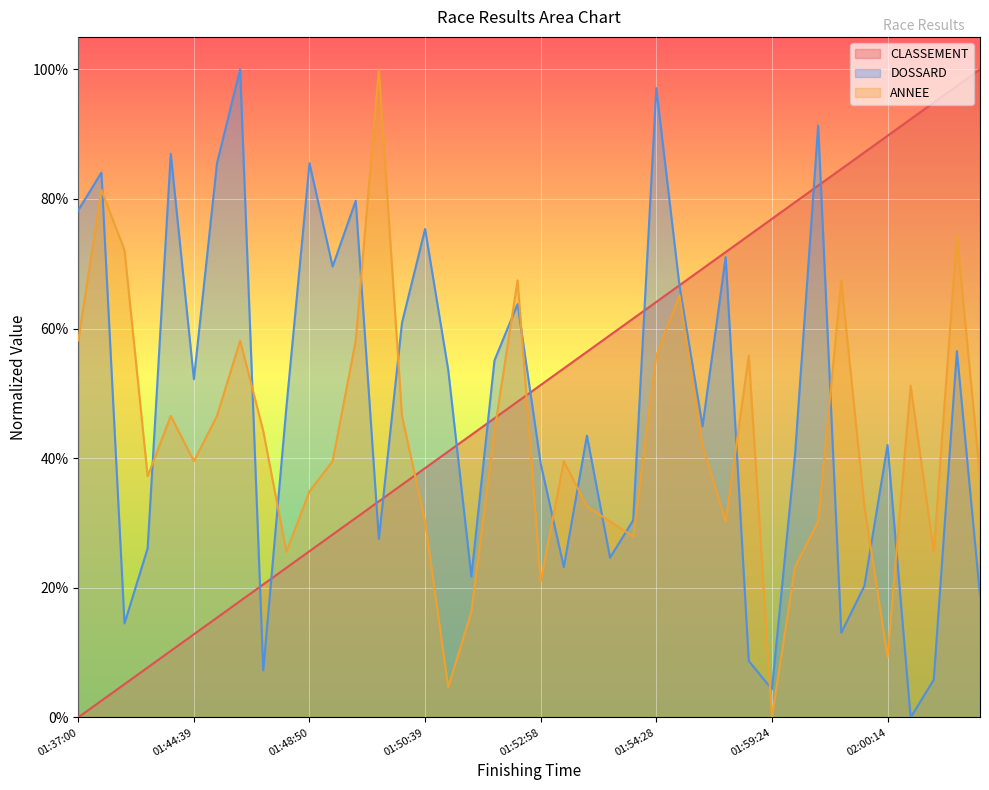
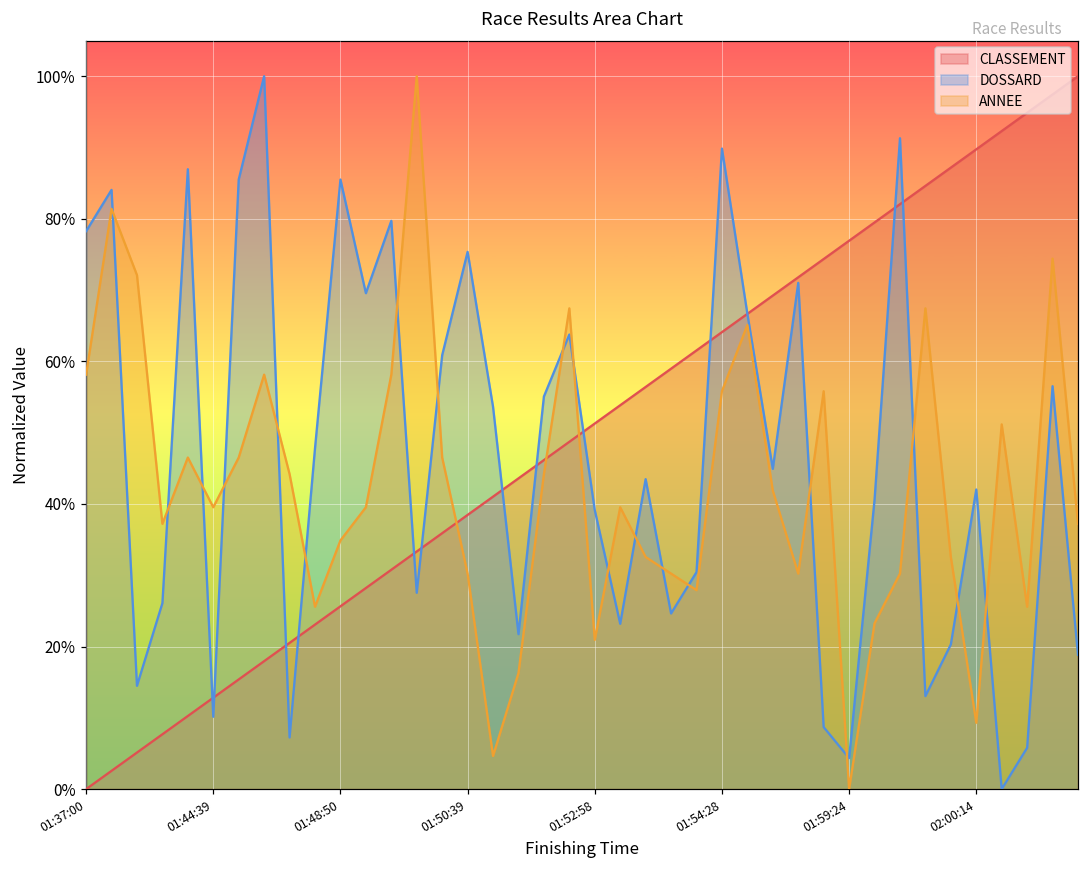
  {
    "DOSSARD": {
      "01:37:00": "78%",
-     "01:44:39": "52%",
+     "01:44:39": "10%",
      "01:48:50": "86%",
      "01:52:58": "39%",
-     "01:54:28": "97%"
+     "01:54:28": "90%"
    }
  }
